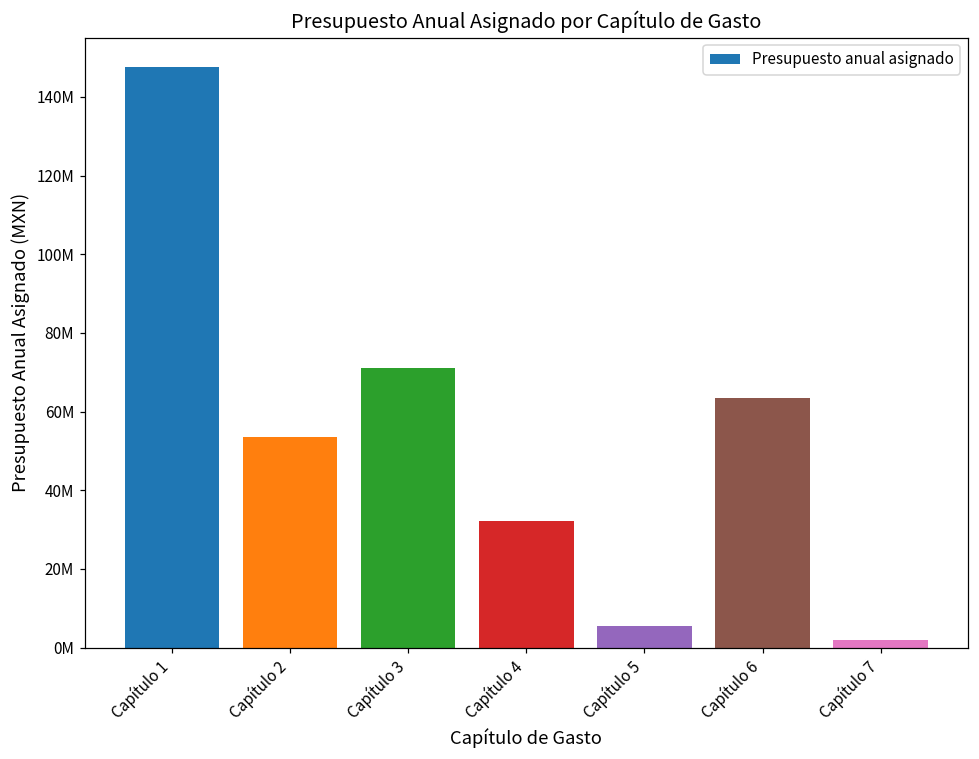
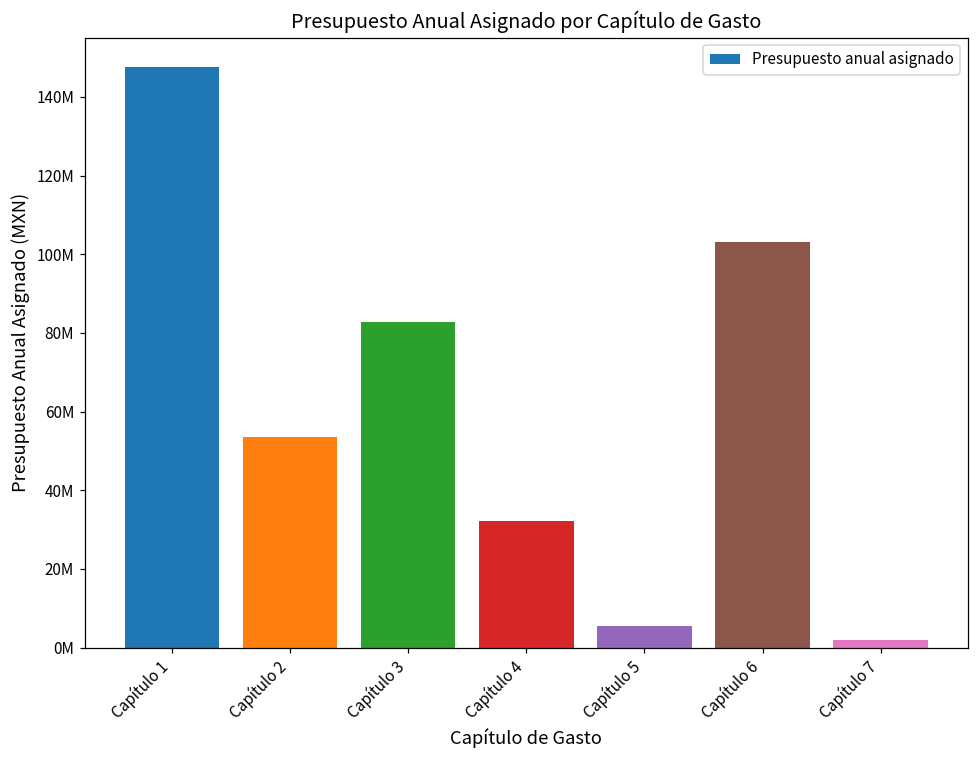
  {
    "Capítulo 1": 148000000,
    "Capítulo 2": 54000000,
-   "Capítulo 3": 71000000,
+   "Capítulo 3": 83000000,
    "Capítulo 4": 32000000,
    "Capítulo 5": 6000000,
-   "Capítulo 6": 63000000,
+   "Capítulo 6": 103000000,
    "Capítulo 7": 2000000
  }
